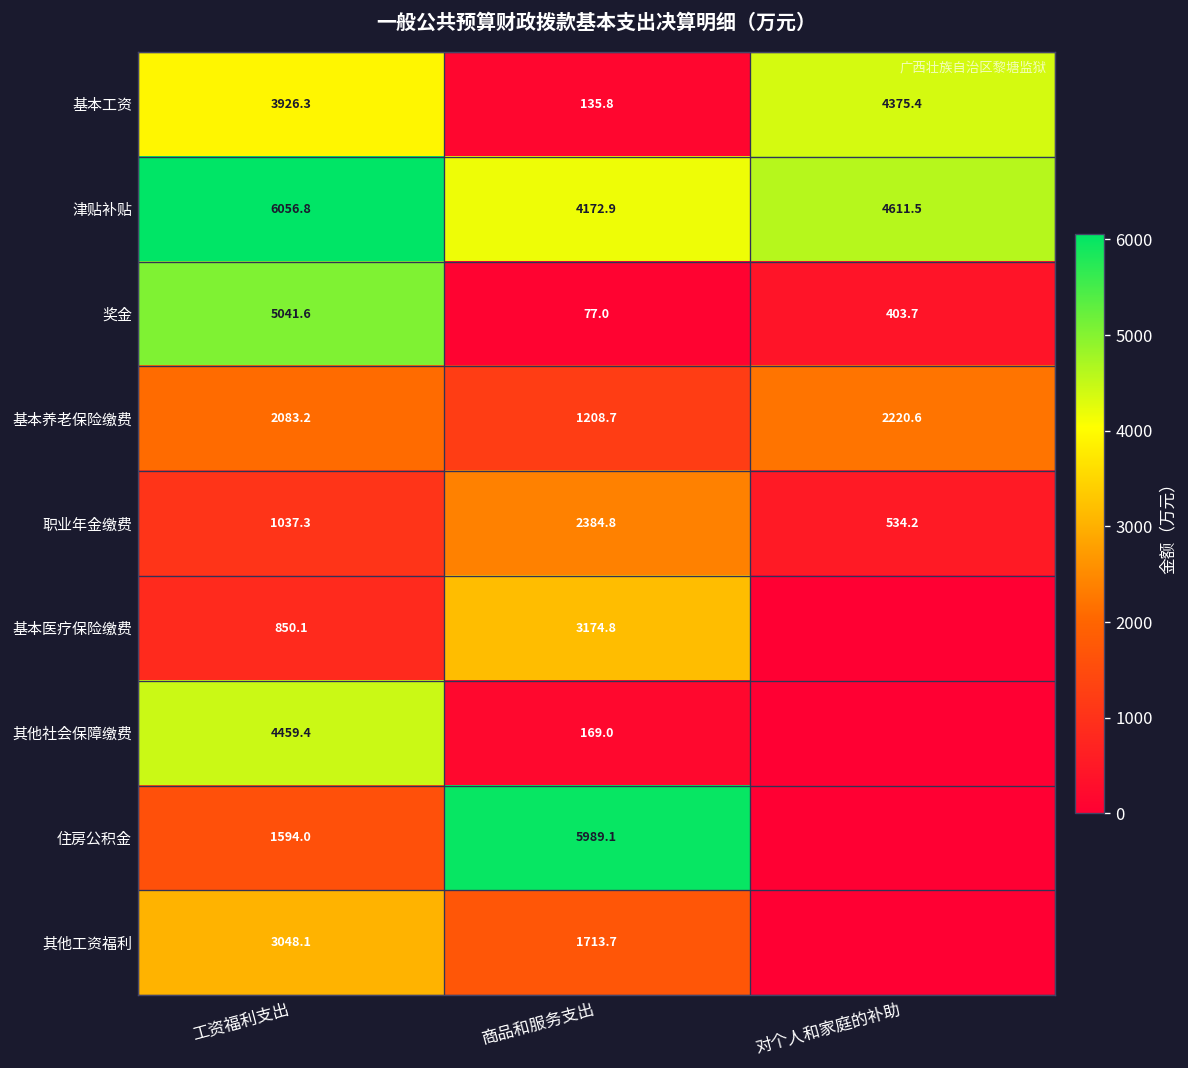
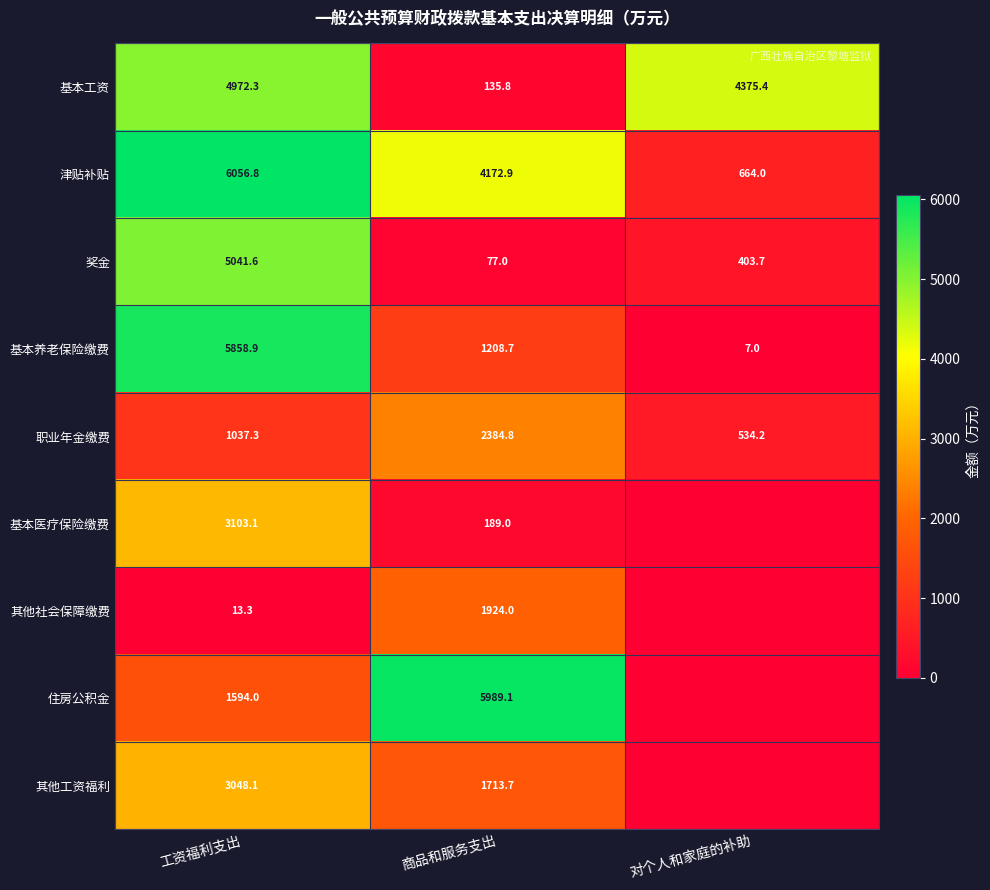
  {
    "基本工资": {
-     "工资福利支出": 3926.3,
+     "工资福利支出": 4972.3,
      "商品和服务支出": 135.8
    },
    "津贴补贴": {
      "工资福利支出": 6056.8,
      "商品和服务支出": 4172.9,
-     "对个人和家庭的补助": 4611.5
+     "对个人和家庭的补助": 664.0
    },
    "奖金": {
      "工资福利支出": 5041.6,
      "商品和服务支出": 77.0,
      "对个人和家庭的补助": 403.7
    },
    "基本养老保险缴费": {
-     "工资福利支出": 2083.2,
+     "工资福利支出": 5858.9,
      "商品和服务支出": 1208.7,
-     "对个人和家庭的补助": 2220.6
+     "对个人和家庭的补助": 7.0
    },
    "职业年金缴费": {
      "工资福利支出": 1037.3,
      "商品和服务支出": 2384.8,
      "对个人和家庭的补助": 534.2
    },
    "基本医疗保险缴费": {
-     "工资福利支出": 850.1,
-     "商品和服务支出": 3174.8
+     "工资福利支出": 3103.1,
+     "商品和服务支出": 189.0
    },
    "其他社会保障缴费": {
-     "工资福利支出": 4459.4,
-     "商品和服务支出": 169.0
+     "工资福利支出": 13.3,
+     "商品和服务支出": 1924.0
    },
    "住房公积金": {
      "工资福利支出": 1594.0,
      "商品和服务支出": 5989.1
    },
    "其他工资福利": {
      "工资福利支出": 3048.1,
      "商品和服务支出": 1713.7
    }
  }
